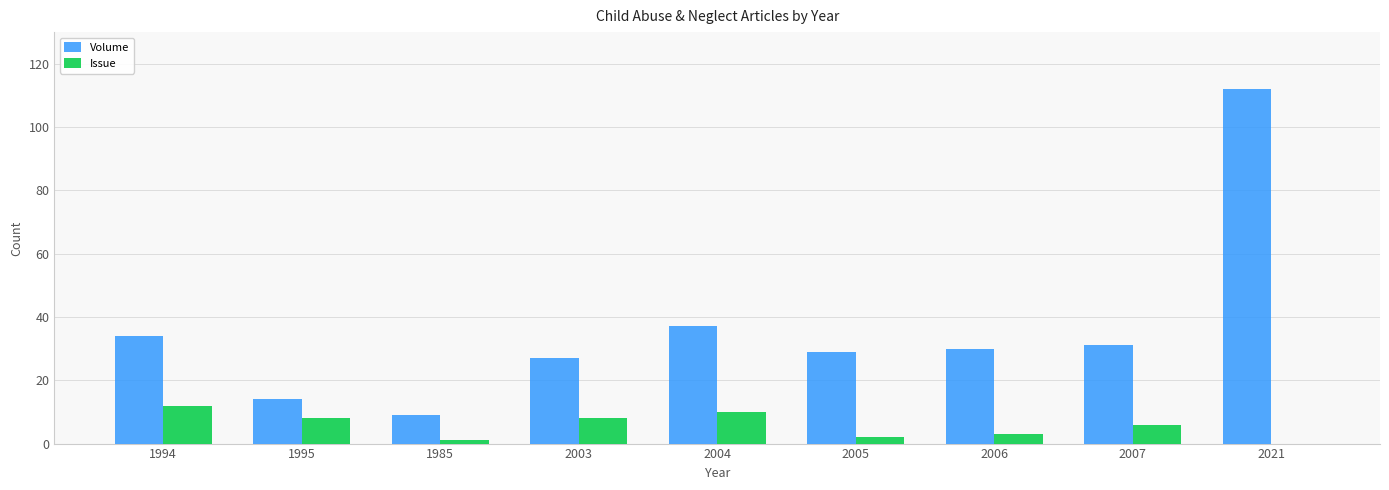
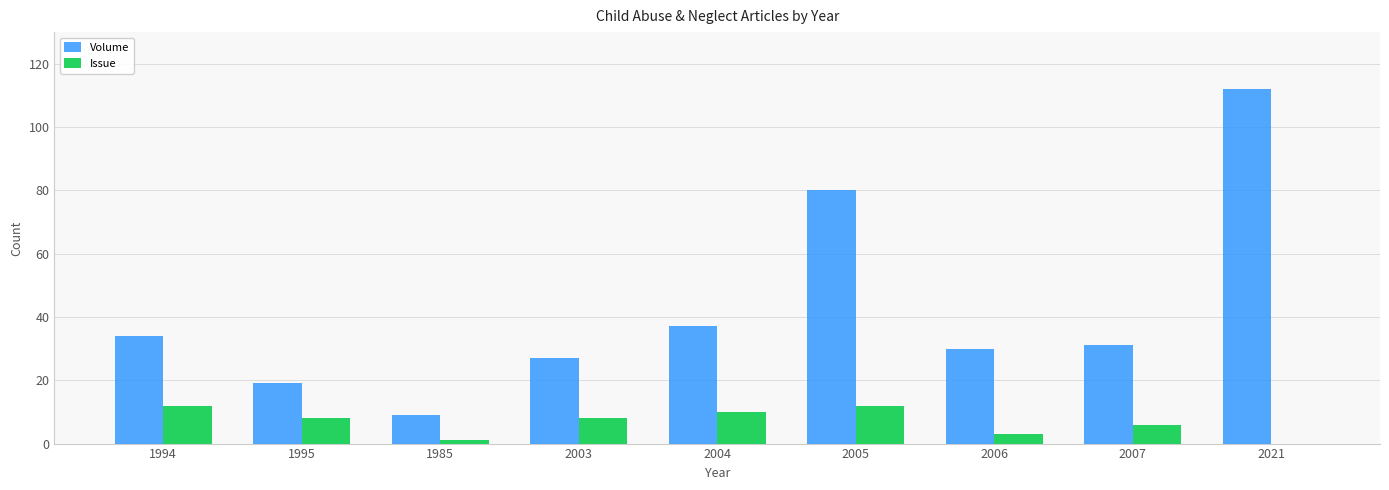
  {
    "Volume": {
      "1994": 34,
-     "1995": 14,
+     "1995": 19,
      "1985": 9,
      "2003": 27,
      "2004": 37,
-     "2005": 29,
+     "2005": 80,
      "2006": 30,
      "2007": 31,
      "2021": 112
    },
    "Issue": {
      "1994": 12,
      "1995": 8,
      "1985": 1,
      "2003": 8,
      "2004": 10,
-     "2005": 2,
+     "2005": 12,
      "2006": 3,
      "2007": 6,
      "2021": 0
    }
  }
